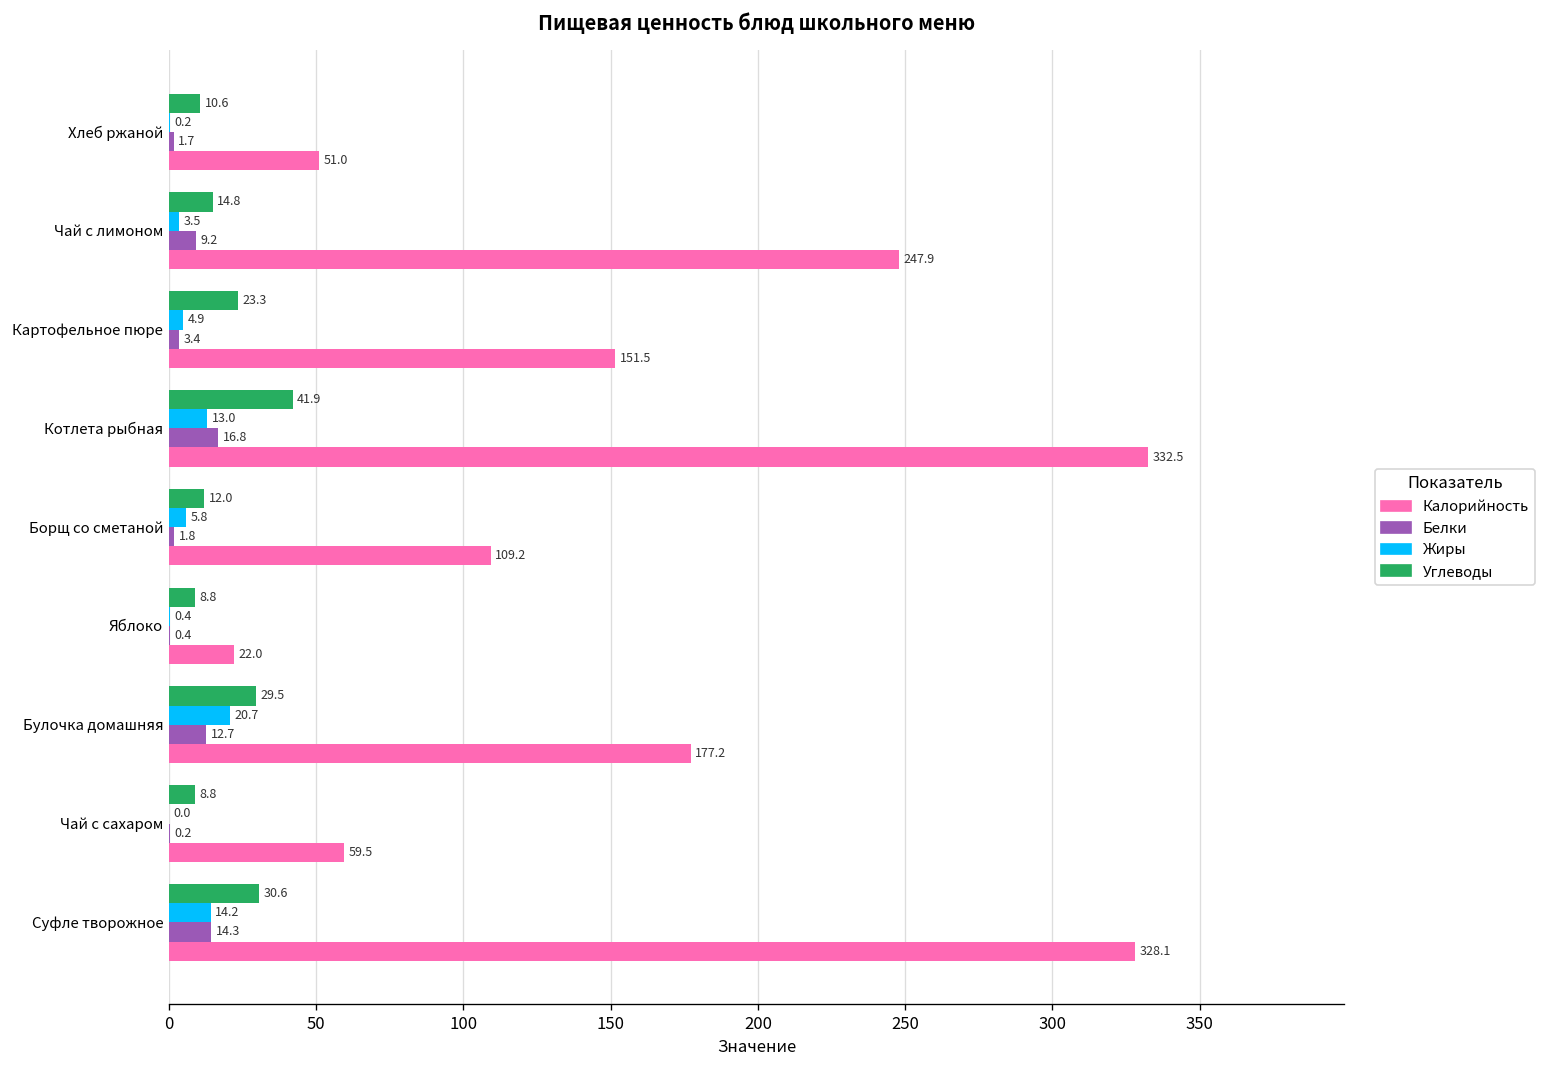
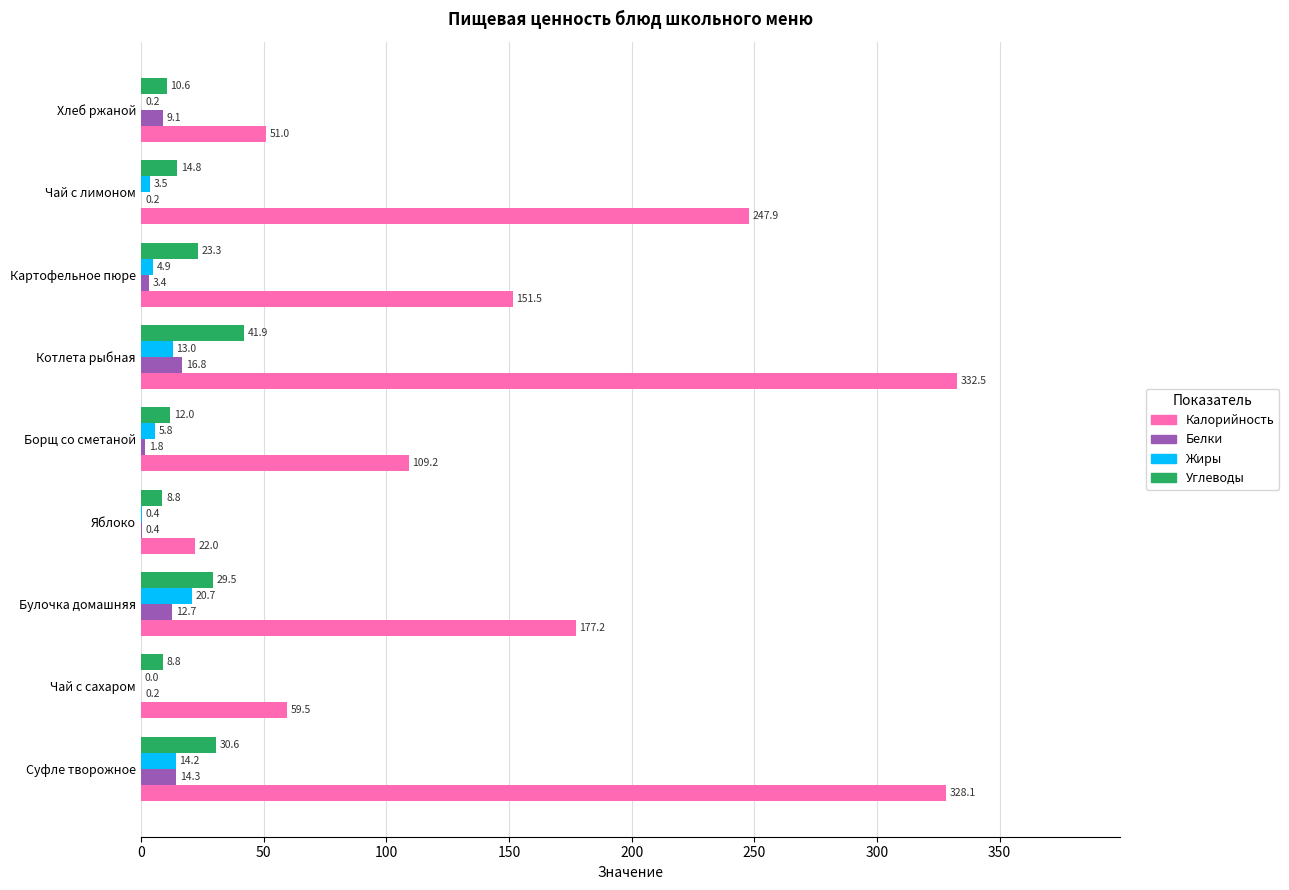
  {
    "Калорийность": {
      "Хлеб ржаной": 51.0,
      "Чай с лимоном": 247.9,
      "Картофельное пюре": 151.5,
      "Котлета рыбная": 332.5,
      "Борщ со сметаной": 109.2,
      "Яблоко": 22.0,
      "Булочка домашняя": 177.2,
      "Чай с сахаром": 59.5,
      "Суфле творожное": 328.1
    },
    "Белки": {
-     "Хлеб ржаной": 1.7,
-     "Чай с лимоном": 9.2,
+     "Хлеб ржаной": 9.1,
+     "Чай с лимоном": 0.2,
      "Картофельное пюре": 3.4,
      "Котлета рыбная": 16.8,
      "Борщ со сметаной": 1.8,
      "Яблоко": 0.4,
      "Булочка домашняя": 12.7,
      "Чай с сахаром": 0.2,
      "Суфле творожное": 14.3
    },
    "Жиры": {
      "Хлеб ржаной": 0.2,
      "Чай с лимоном": 3.5,
      "Картофельное пюре": 4.9,
      "Котлета рыбная": 13.0,
      "Борщ со сметаной": 5.8,
      "Яблоко": 0.4,
      "Булочка домашняя": 20.7,
      "Чай с сахаром": 0.0,
      "Суфле творожное": 14.2
    },
    "Углеводы": {
      "Хлеб ржаной": 10.6,
      "Чай с лимоном": 14.8,
      "Картофельное пюре": 23.3,
      "Котлета рыбная": 41.9,
      "Борщ со сметаной": 12.0,
      "Яблоко": 8.8,
      "Булочка домашняя": 29.5,
      "Чай с сахаром": 8.8,
      "Суфле творожное": 30.6
    }
  }
